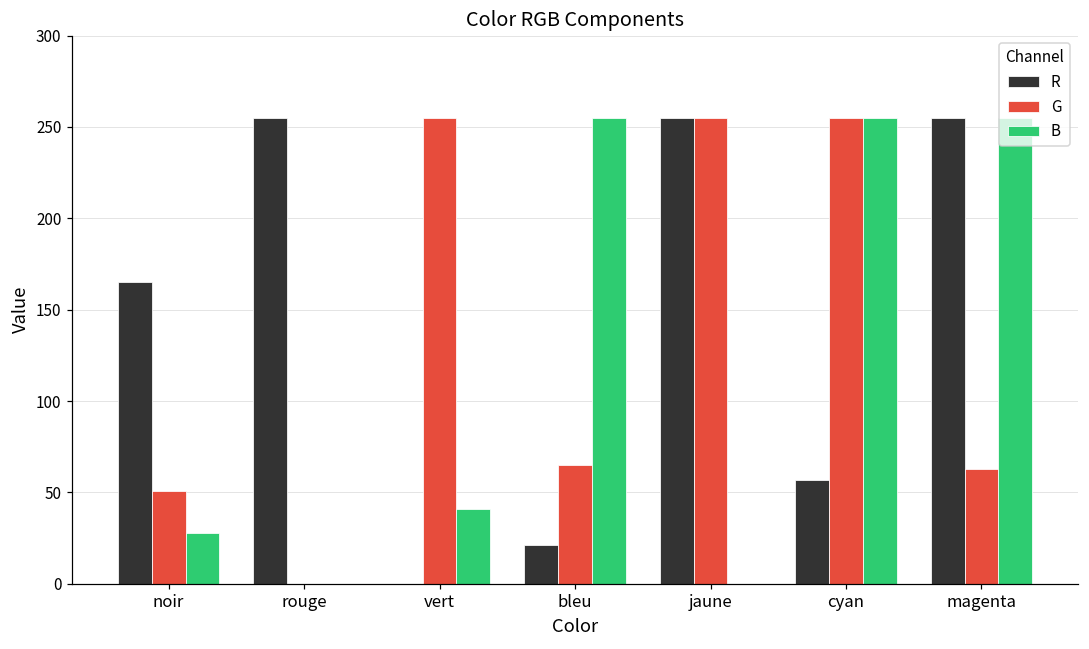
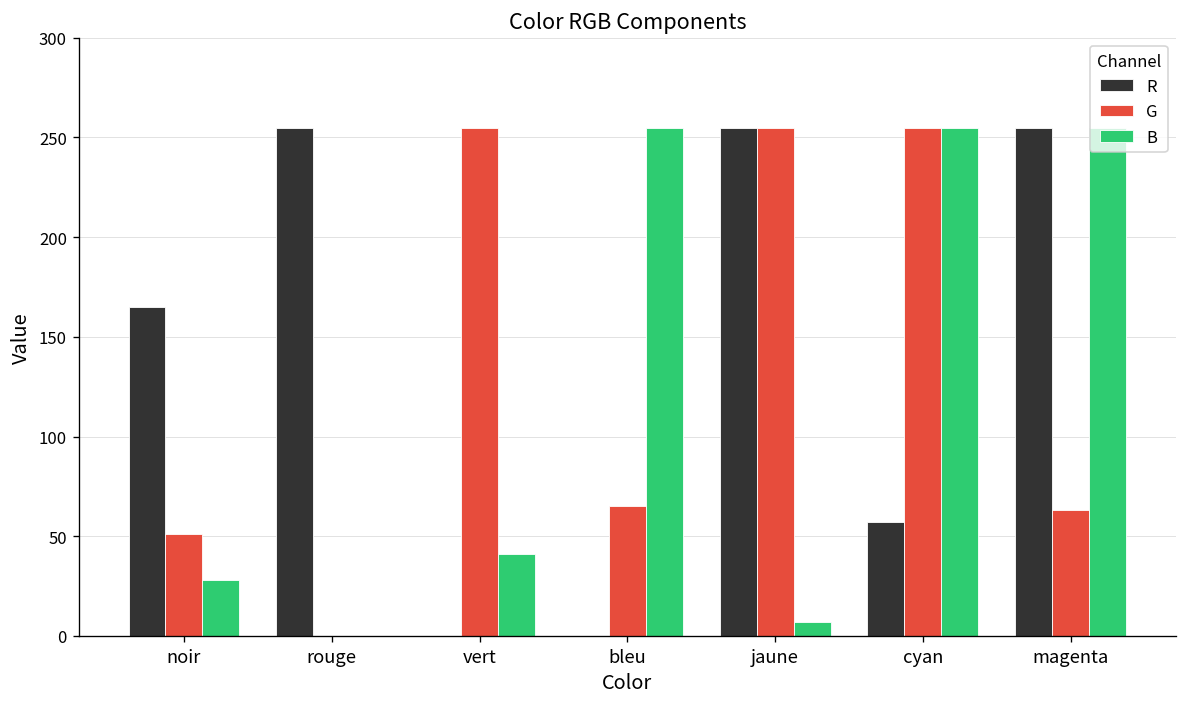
  {
    "R": {
      "noir": 165,
      "rouge": 255,
      "vert": 0,
-     "bleu": 21,
+     "bleu": 0,
      "jaune": 255,
      "cyan": 57,
      "magenta": 255
    },
    "G": {
      "noir": 51,
      "rouge": 0,
      "vert": 255,
      "bleu": 65,
      "jaune": 255,
      "cyan": 255,
      "magenta": 63
    },
    "B": {
      "noir": 28,
      "rouge": 0,
      "vert": 41,
      "bleu": 255,
-     "jaune": 0,
+     "jaune": 7,
      "cyan": 255
    }
  }
